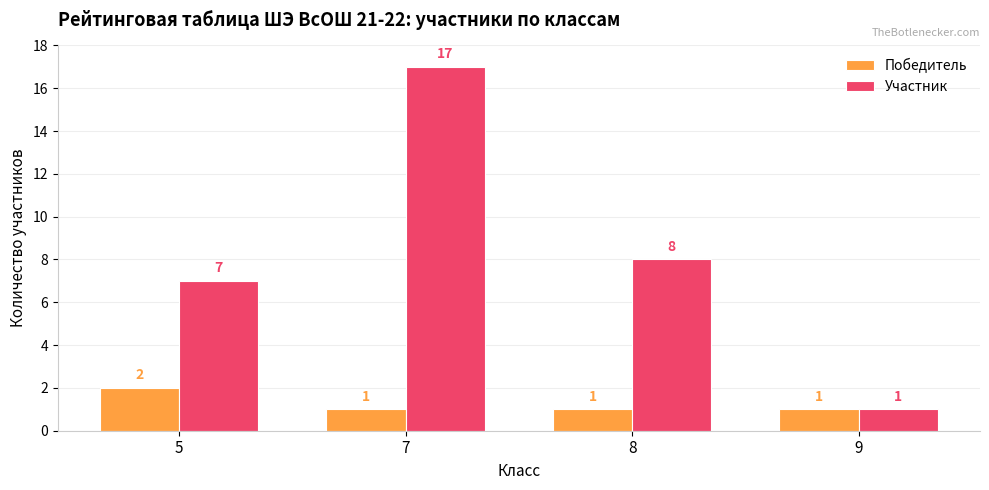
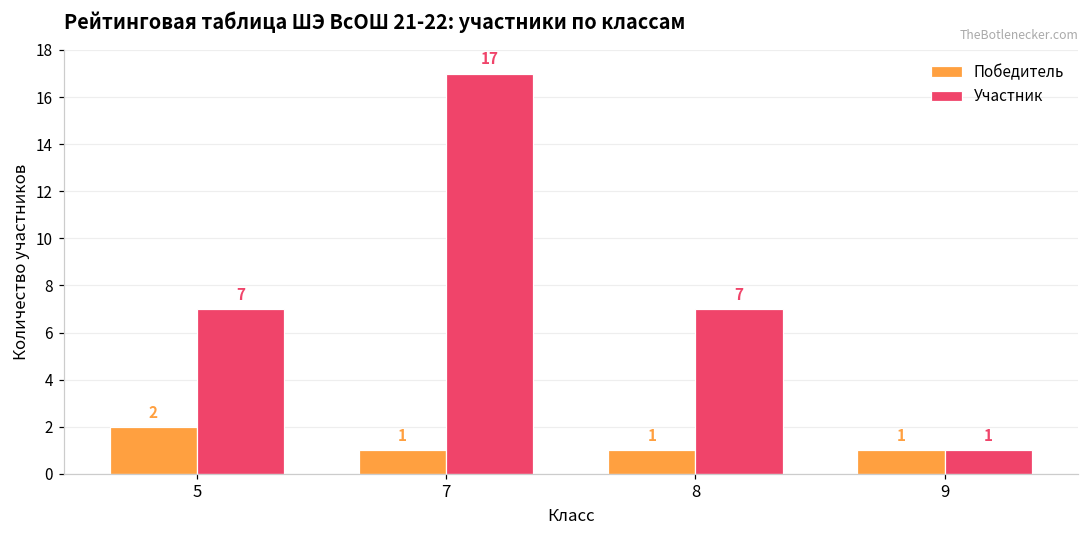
  {
    "Победитель": {
      "5": 2,
      "7": 1,
      "8": 1,
      "9": 1
    },
    "Участник": {
      "5": 7,
      "7": 17,
-     "8": 8,
+     "8": 7,
      "9": 1
    }
  }
